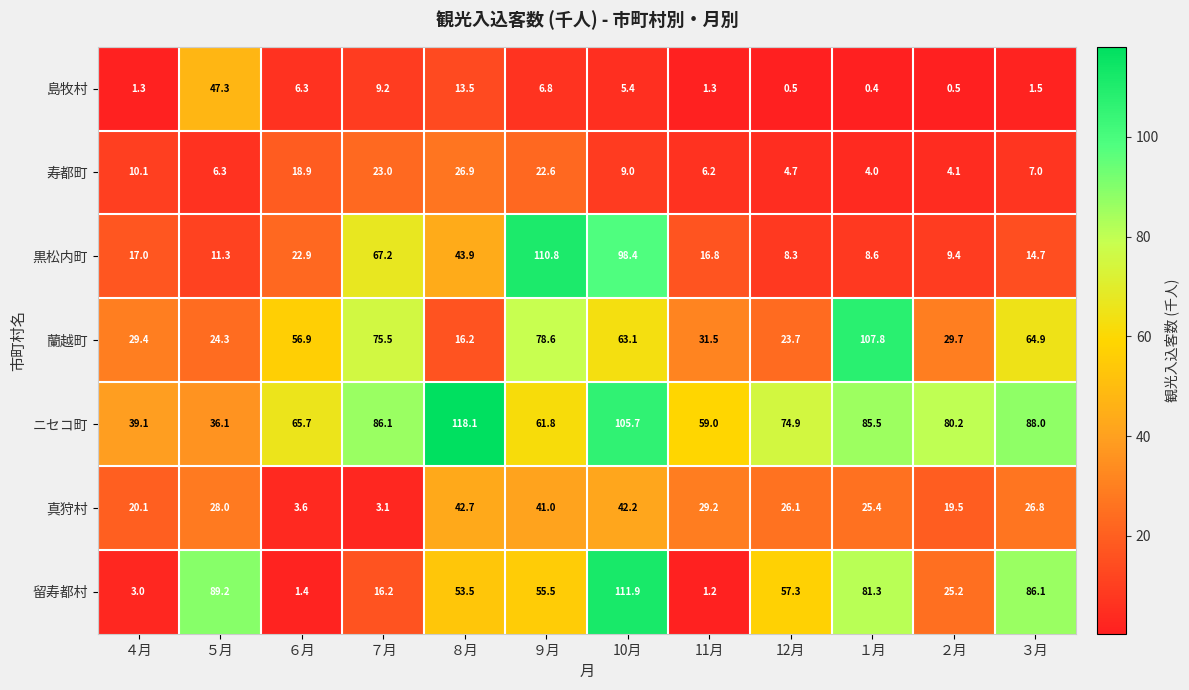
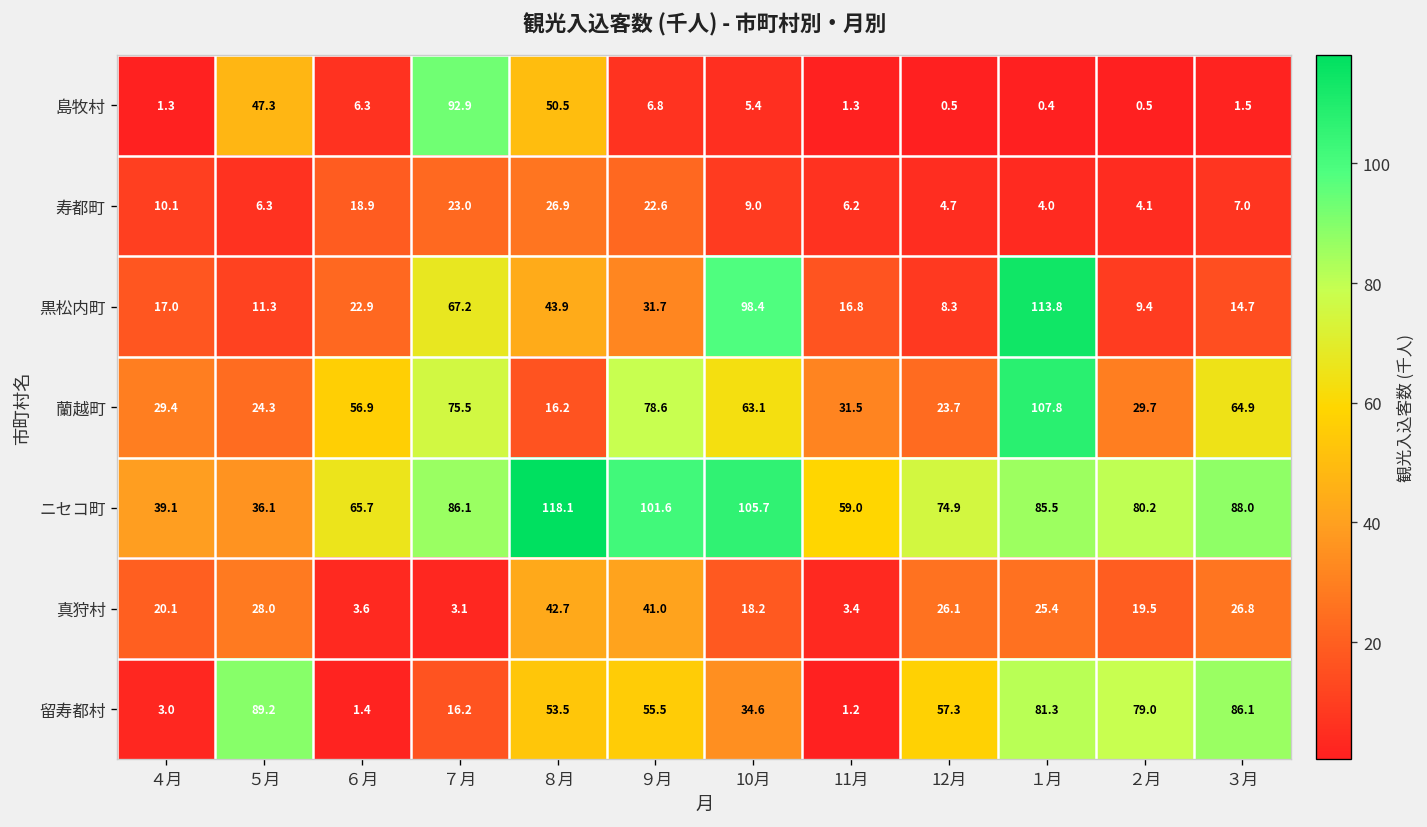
  {
    "島牧村": {
      "４月": 1.3,
      "５月": 47.3,
      "６月": 6.3,
-     "７月": 9.2,
-     "８月": 13.5,
+     "７月": 92.9,
+     "８月": 50.5,
      "９月": 6.8,
      "10月": 5.4,
      "11月": 1.3,
      "12月": 0.5,
      "１月": 0.4,
      "２月": 0.5,
      "３月": 1.5
    },
    "寿都町": {
      "４月": 10.1,
      "５月": 6.3,
      "６月": 18.9,
      "７月": 23.0,
      "８月": 26.9,
      "９月": 22.6,
      "10月": 9.0,
      "11月": 6.2,
      "12月": 4.7,
      "１月": 4.0,
      "２月": 4.1,
      "３月": 7.0
    },
    "黒松内町": {
      "４月": 17.0,
      "５月": 11.3,
      "６月": 22.9,
      "７月": 67.2,
      "８月": 43.9,
-     "９月": 110.8,
+     "９月": 31.7,
      "10月": 98.4,
      "11月": 16.8,
      "12月": 8.3,
-     "１月": 8.6,
+     "１月": 113.8,
      "２月": 9.4,
      "３月": 14.7
    },
    "蘭越町": {
      "４月": 29.4,
      "５月": 24.3,
      "６月": 56.9,
      "７月": 75.5,
      "８月": 16.2,
      "９月": 78.6,
      "10月": 63.1,
      "11月": 31.5,
      "12月": 23.7,
      "１月": 107.8,
      "２月": 29.7,
      "３月": 64.9
    },
    "ニセコ町": {
      "４月": 39.1,
      "５月": 36.1,
      "６月": 65.7,
      "７月": 86.1,
      "８月": 118.1,
-     "９月": 61.8,
+     "９月": 101.6,
      "10月": 105.7,
      "11月": 59.0,
      "12月": 74.9,
      "１月": 85.5,
      "２月": 80.2,
      "３月": 88.0
    },
    "真狩村": {
      "４月": 20.1,
      "５月": 28.0,
      "６月": 3.6,
      "７月": 3.1,
      "８月": 42.7,
      "９月": 41.0,
-     "10月": 42.2,
-     "11月": 29.2,
+     "10月": 18.2,
+     "11月": 3.4,
      "12月": 26.1,
      "１月": 25.4,
      "２月": 19.5,
      "３月": 26.8
    },
    "留寿都村": {
      "４月": 3.0,
      "５月": 89.2,
      "６月": 1.4,
      "７月": 16.2,
      "８月": 53.5,
      "９月": 55.5,
-     "10月": 111.9,
+     "10月": 34.6,
      "11月": 1.2,
      "12月": 57.3,
      "１月": 81.3,
-     "２月": 25.2,
+     "２月": 79.0,
      "３月": 86.1
    }
  }
